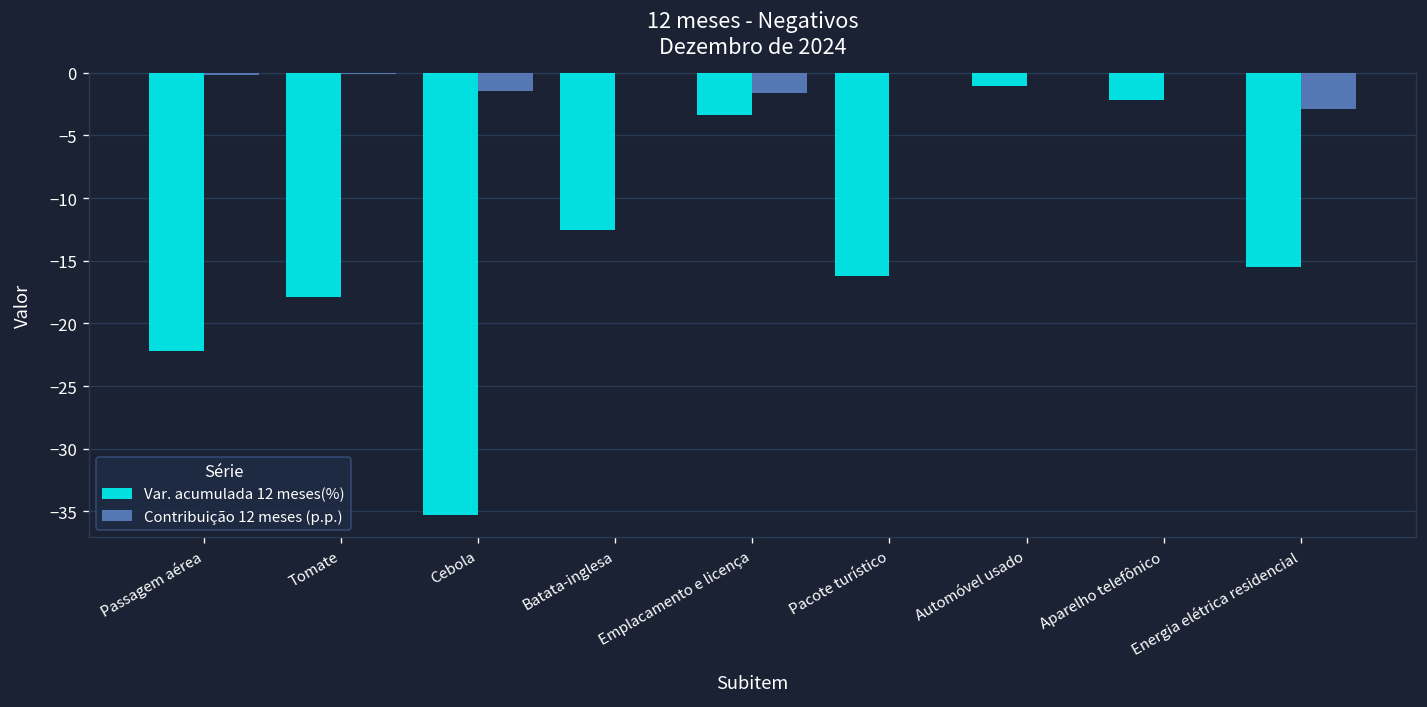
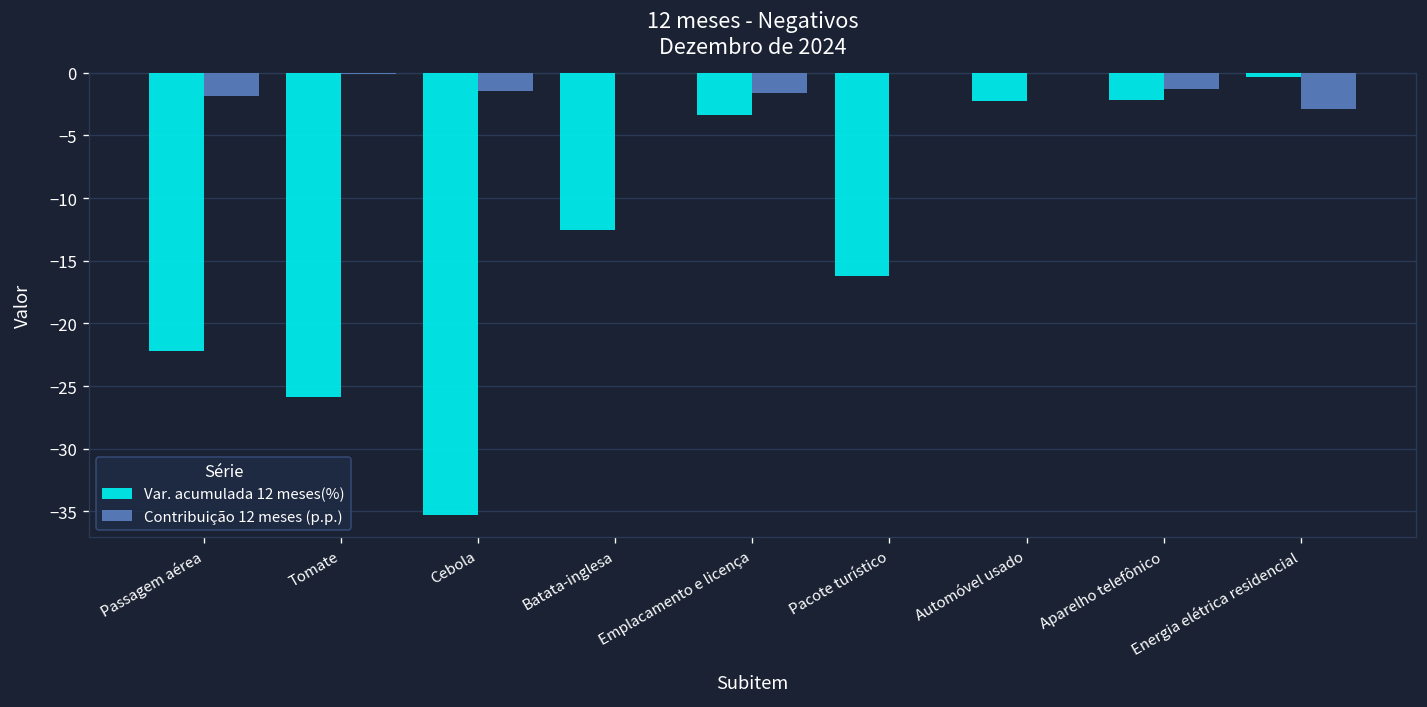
  {
    "Var. acumulada 12 meses(%)": {
      "Passagem aérea": -22.2,
-     "Tomate": -17.9,
+     "Tomate": -25.9,
      "Cebola": -35.3,
      "Batata-inglesa": -12.5,
      "Emplacamento e licença": -3.4,
      "Pacote turístico": -16.2,
-     "Automóvel usado": -1.1,
+     "Automóvel usado": -2.2,
      "Aparelho telefônico": -2.2,
-     "Energia elétrica residencial": -15.5
+     "Energia elétrica residencial": -0.4
    },
    "Contribuição 12 meses (p.p.)": {
-     "Passagem aérea": -0.2,
+     "Passagem aérea": -1.9,
      "Cebola": -1.5,
      "Emplacamento e licença": -1.7,
-     "Aparelho telefônico": 0.0,
+     "Aparelho telefônico": -1.3,
      "Energia elétrica residencial": -2.9
    }
  }
